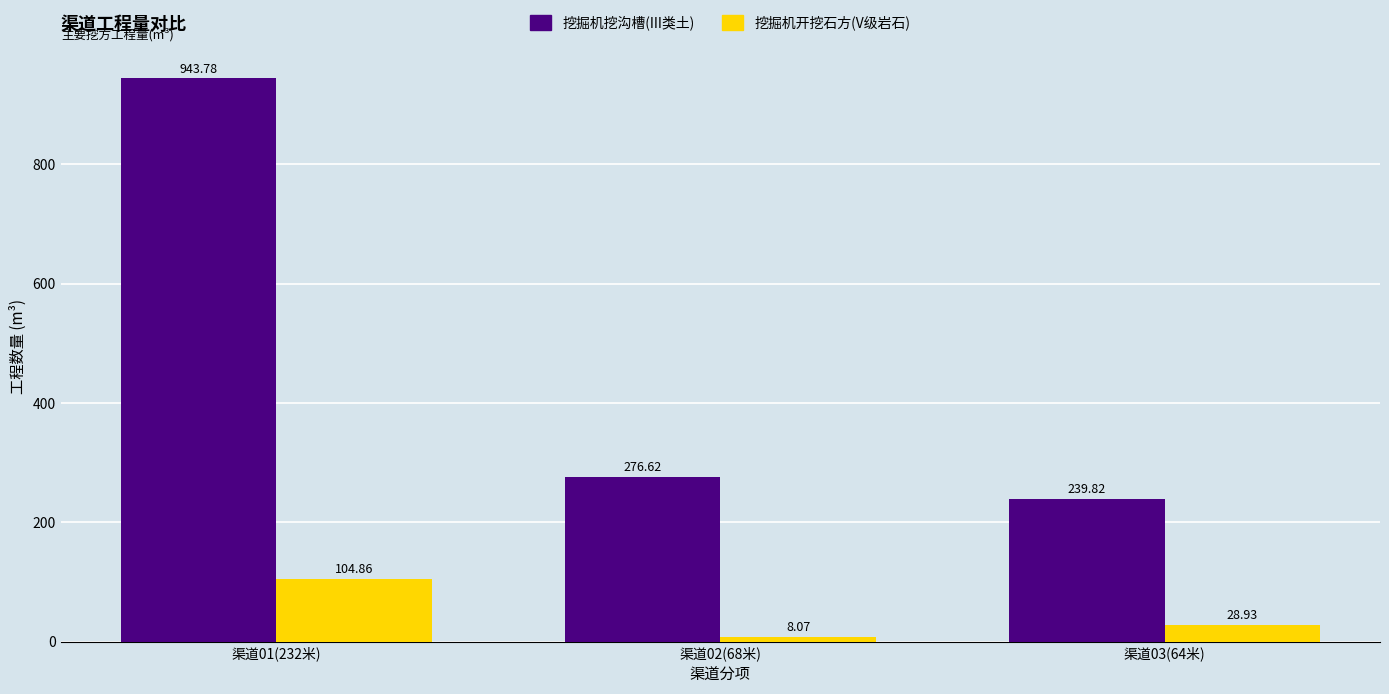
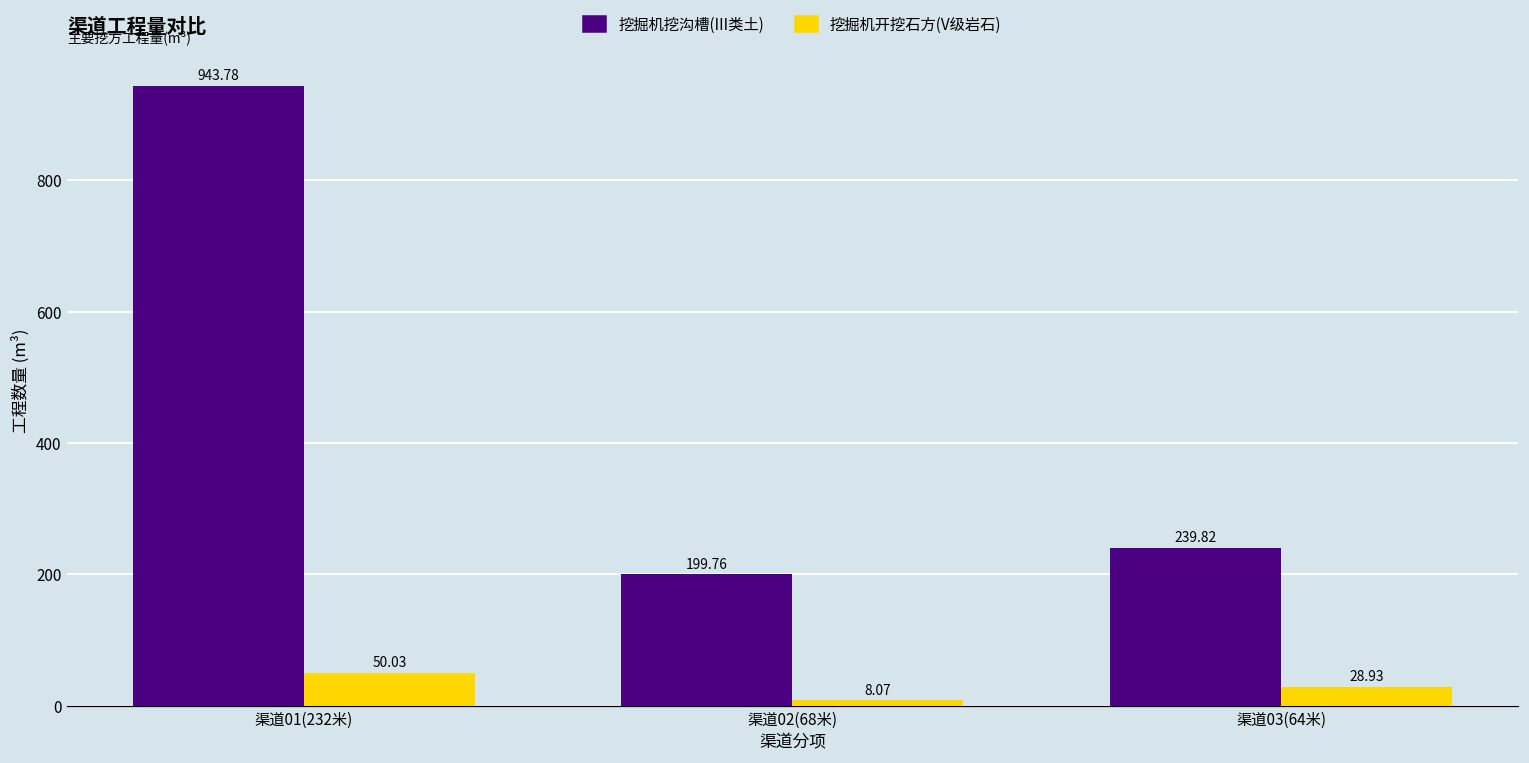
  {
    "挖掘机挖沟槽(III类土)": {
      "渠道01(232米)": 943.78,
-     "渠道02(68米)": 276.62,
+     "渠道02(68米)": 199.76,
      "渠道03(64米)": 239.82
    },
    "挖掘机开挖石方(V级岩石)": {
-     "渠道01(232米)": 104.86,
+     "渠道01(232米)": 50.03,
      "渠道02(68米)": 8.07,
      "渠道03(64米)": 28.93
    }
  }
